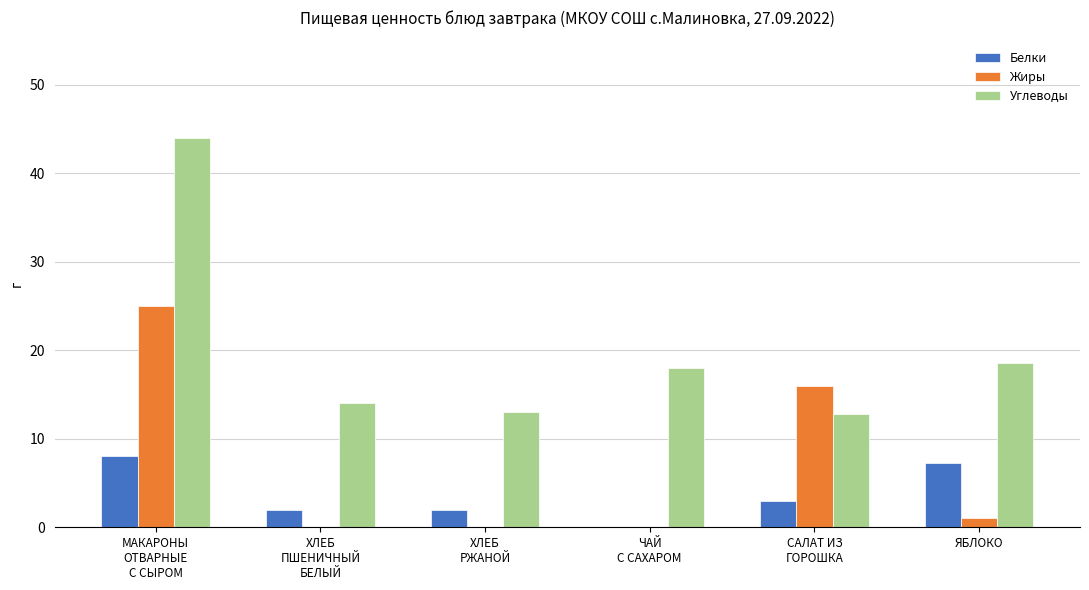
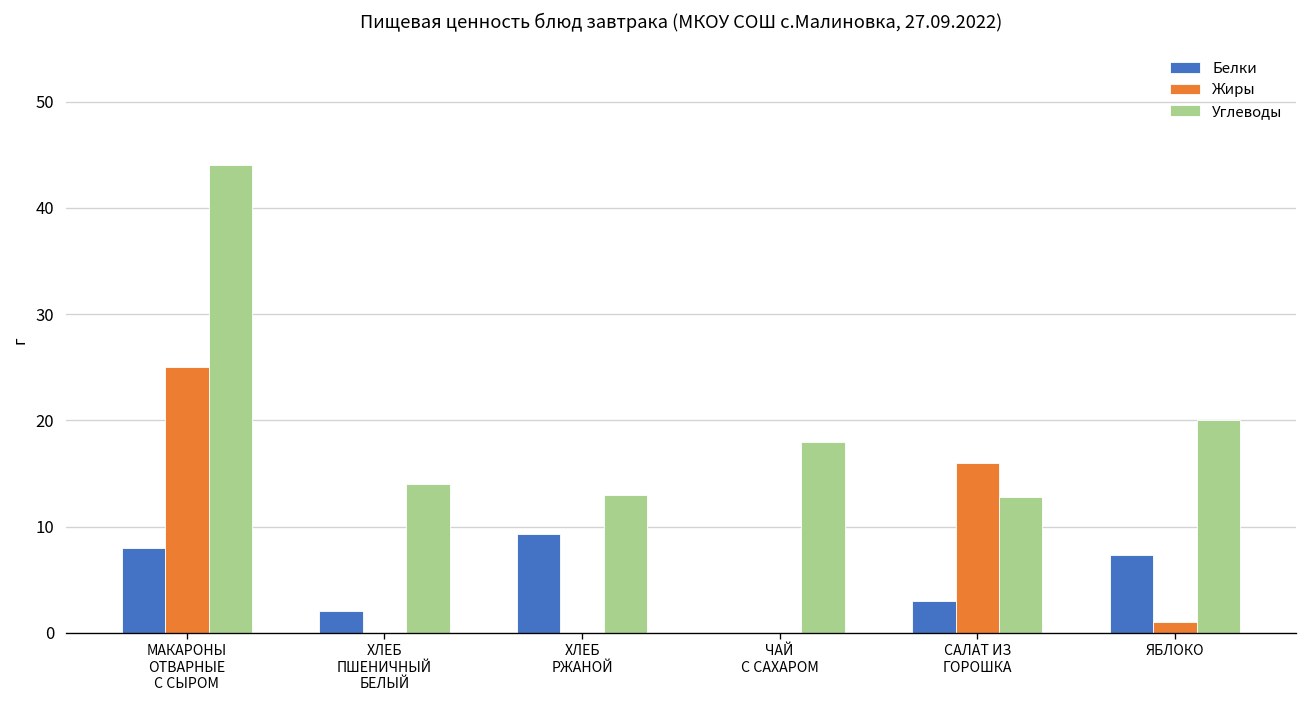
  {
    "Белки": {
      "МАКАРОНЫ ОТВАРНЫЕ С СЫРОМ": 8,
      "ХЛЕБ ПШЕНИЧНЫЙ БЕЛЫЙ": 2,
-     "ХЛЕБ РЖАНОЙ": 2,
+     "ХЛЕБ РЖАНОЙ": 9,
      "ЧАЙ С САХАРОМ": 0,
      "САЛАТ ИЗ ГОРОШКА": 3,
      "ЯБЛОКО": 7
    },
    "Жиры": {
      "МАКАРОНЫ ОТВАРНЫЕ С СЫРОМ": 25,
      "ХЛЕБ ПШЕНИЧНЫЙ БЕЛЫЙ": 0,
      "ХЛЕБ РЖАНОЙ": 0,
      "ЧАЙ С САХАРОМ": 0,
      "САЛАТ ИЗ ГОРОШКА": 16,
      "ЯБЛОКО": 1
    },
    "Углеводы": {
      "МАКАРОНЫ ОТВАРНЫЕ С СЫРОМ": 44,
      "ХЛЕБ ПШЕНИЧНЫЙ БЕЛЫЙ": 14,
      "ХЛЕБ РЖАНОЙ": 13,
      "ЧАЙ С САХАРОМ": 18,
      "САЛАТ ИЗ ГОРОШКА": 13,
-     "ЯБЛОКО": 19
+     "ЯБЛОКО": 20
    }
  }
